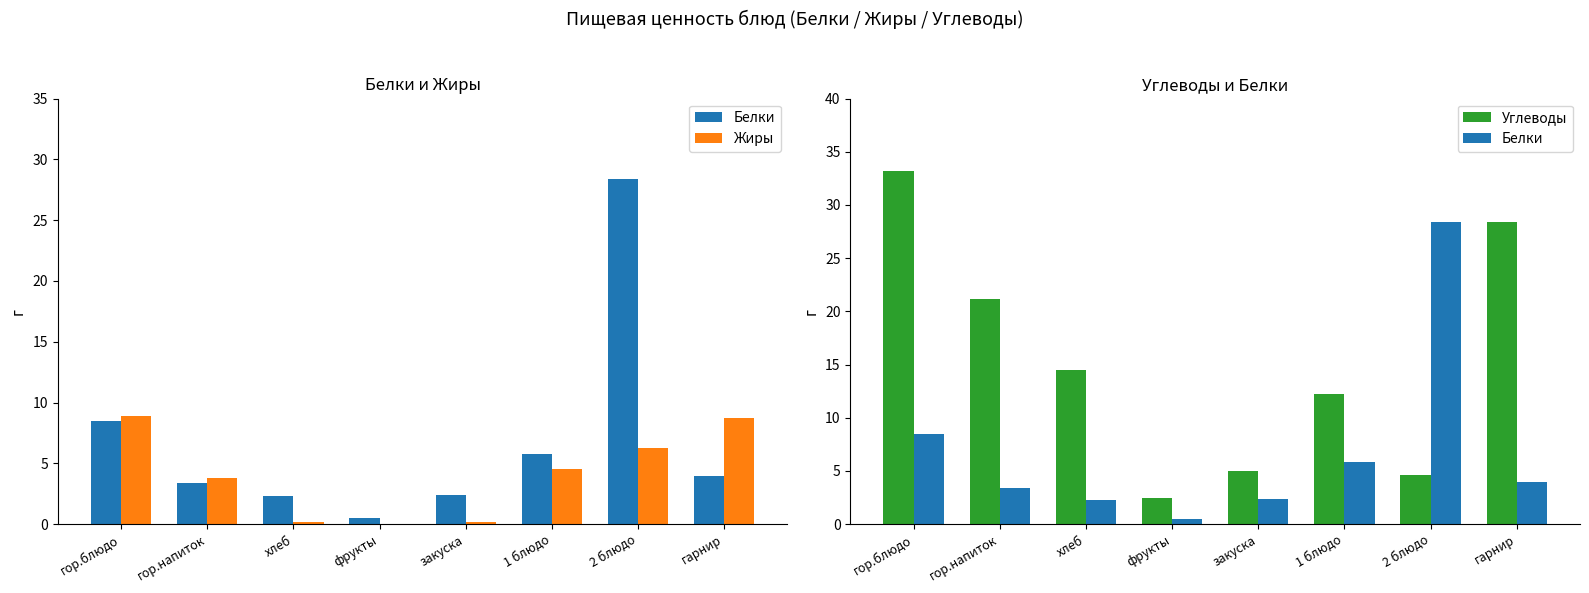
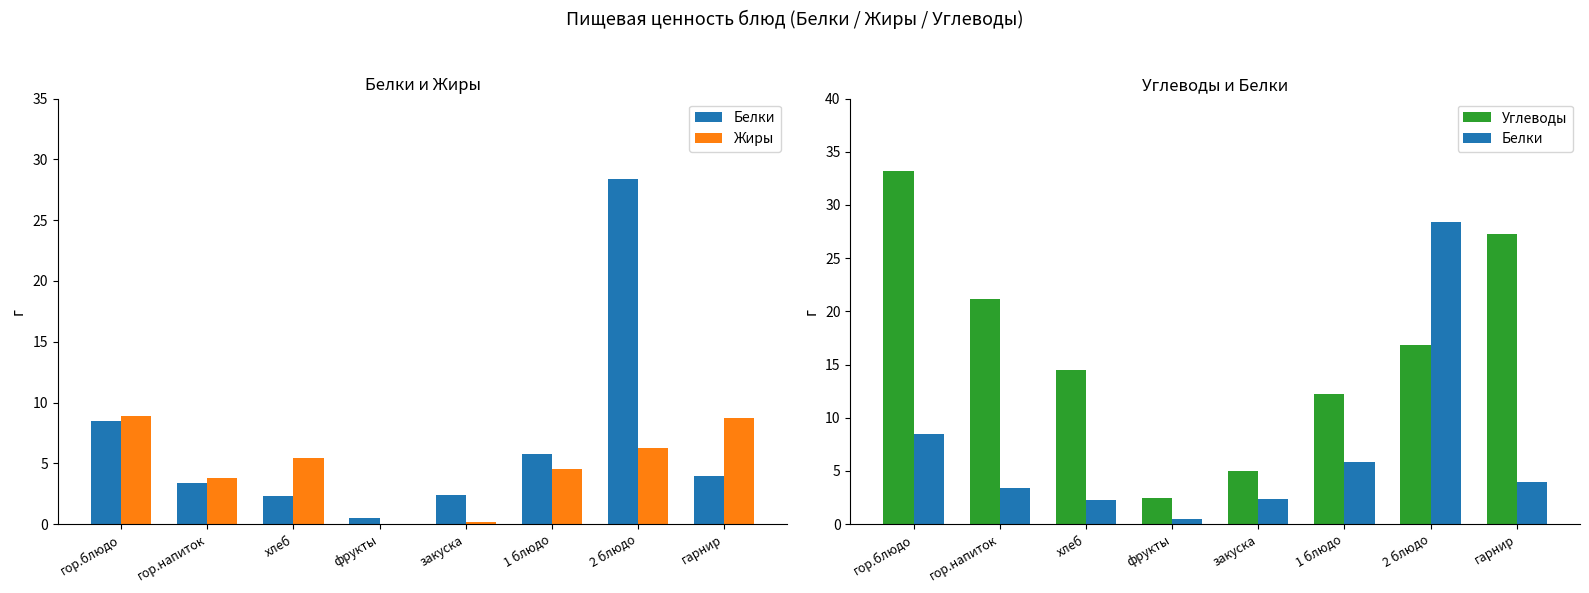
  {
    "Белки и Жиры": {
      "Белки": {
        "гор.блюдо": 8.5,
        "гор.напиток": 3.4,
        "хлеб": 2.3,
        "фрукты": 0.5,
        "закуска": 2.4,
        "1 блюдо": 5.8,
        "2 блюдо": 28.4,
        "гарнир": 4.0
      },
      "Жиры": {
        "гор.блюдо": 8.9,
        "гор.напиток": 3.8,
-       "хлеб": 0.2,
+       "хлеб": 5.4,
        "фрукты": 0.0,
        "1 блюдо": 4.5,
        "2 блюдо": 6.3,
        "гарнир": 8.7
      }
    },
    "Углеводы и Белки": {
      "Углеводы": {
        "гор.блюдо": 33.2,
        "гор.напиток": 21.2,
        "хлеб": 14.5,
        "фрукты": 2.5,
        "закуска": 5.0,
        "1 блюдо": 12.2,
-       "2 блюдо": 4.6,
-       "гарнир": 28.4
+       "2 блюдо": 16.8,
+       "гарнир": 27.3
      },
      "Белки": {
        "гор.блюдо": 8.5,
        "гор.напиток": 3.4,
        "хлеб": 2.3,
        "фрукты": 0.5,
        "закуска": 2.4,
        "1 блюдо": 5.8,
        "2 блюдо": 28.4,
        "гарнир": 4.0
      }
    }
  }
